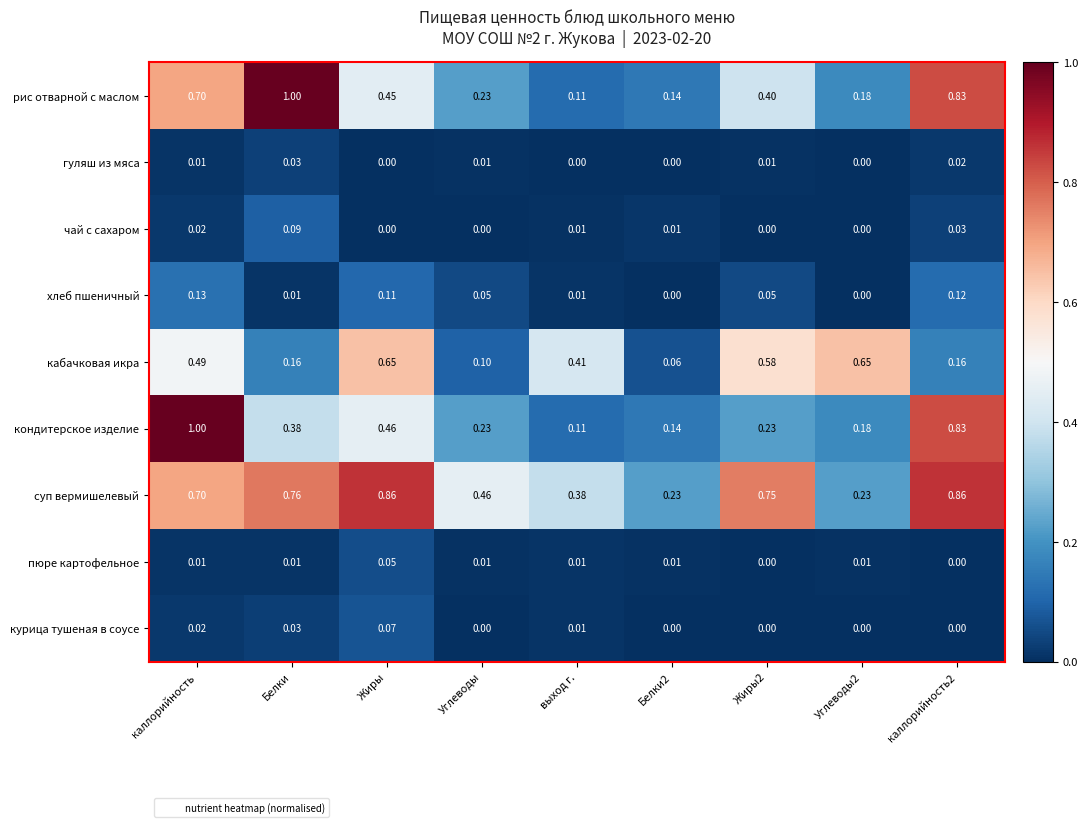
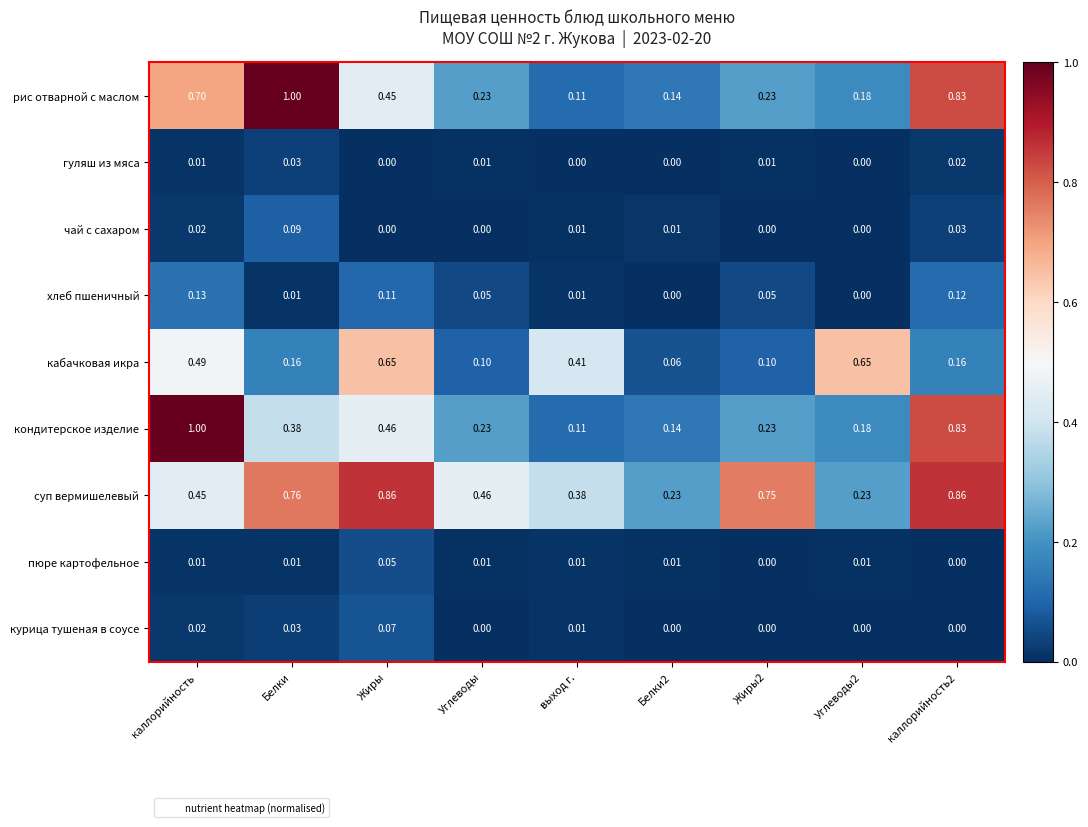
  {
    "рис отварной с маслом": {
      "каллорийность": 0.70,
      "Белки": 1.00,
      "Жиры": 0.45,
      "Углеводы": 0.23,
      "выход г.": 0.11,
      "Белки2": 0.14,
-     "Жиры2": 0.40,
+     "Жиры2": 0.23,
      "Углеводы2": 0.18,
      "каллорийность2": 0.83
    },
    "гуляш из мяса": {
      "каллорийность": 0.01,
      "Белки": 0.03,
      "Жиры": 0.00,
      "Углеводы": 0.01,
      "выход г.": 0.00,
      "Белки2": 0.00,
      "Жиры2": 0.01,
      "Углеводы2": 0.00,
      "каллорийность2": 0.02
    },
    "чай с сахаром": {
      "каллорийность": 0.02,
      "Белки": 0.09,
      "Жиры": 0.00,
      "Углеводы": 0.00,
      "выход г.": 0.01,
      "Белки2": 0.01,
      "Жиры2": 0.00,
      "Углеводы2": 0.00,
      "каллорийность2": 0.03
    },
    "хлеб пшеничный": {
      "каллорийность": 0.13,
      "Белки": 0.01,
      "Жиры": 0.11,
      "Углеводы": 0.05,
      "выход г.": 0.01,
      "Белки2": 0.00,
      "Жиры2": 0.05,
      "Углеводы2": 0.00,
      "каллорийность2": 0.12
    },
    "кабачковая икра": {
      "каллорийность": 0.49,
      "Белки": 0.16,
      "Жиры": 0.65,
      "Углеводы": 0.10,
      "выход г.": 0.41,
      "Белки2": 0.06,
-     "Жиры2": 0.58,
+     "Жиры2": 0.10,
      "Углеводы2": 0.65,
      "каллорийность2": 0.16
    },
    "кондитерское изделие": {
      "каллорийность": 1.00,
      "Белки": 0.38,
      "Жиры": 0.46,
      "Углеводы": 0.23,
      "выход г.": 0.11,
      "Белки2": 0.14,
      "Жиры2": 0.23,
      "Углеводы2": 0.18,
      "каллорийность2": 0.83
    },
    "суп вермишелевый": {
-     "каллорийность": 0.70,
+     "каллорийность": 0.45,
      "Белки": 0.76,
      "Жиры": 0.86,
      "Углеводы": 0.46,
      "выход г.": 0.38,
      "Белки2": 0.23,
      "Жиры2": 0.75,
      "Углеводы2": 0.23,
      "каллорийность2": 0.86
    },
    "пюре картофельное": {
      "каллорийность": 0.01,
      "Белки": 0.01,
      "Жиры": 0.05,
      "Углеводы": 0.01,
      "выход г.": 0.01,
      "Белки2": 0.01,
      "Жиры2": 0.00,
      "Углеводы2": 0.01,
      "каллорийность2": 0.00
    },
    "курица тушеная в соусе": {
      "каллорийность": 0.02,
      "Белки": 0.03,
      "Жиры": 0.07,
      "Углеводы": 0.00,
      "выход г.": 0.01,
      "Белки2": 0.00,
      "Жиры2": 0.00,
      "Углеводы2": 0.00,
      "каллорийность2": 0.00
    }
  }
